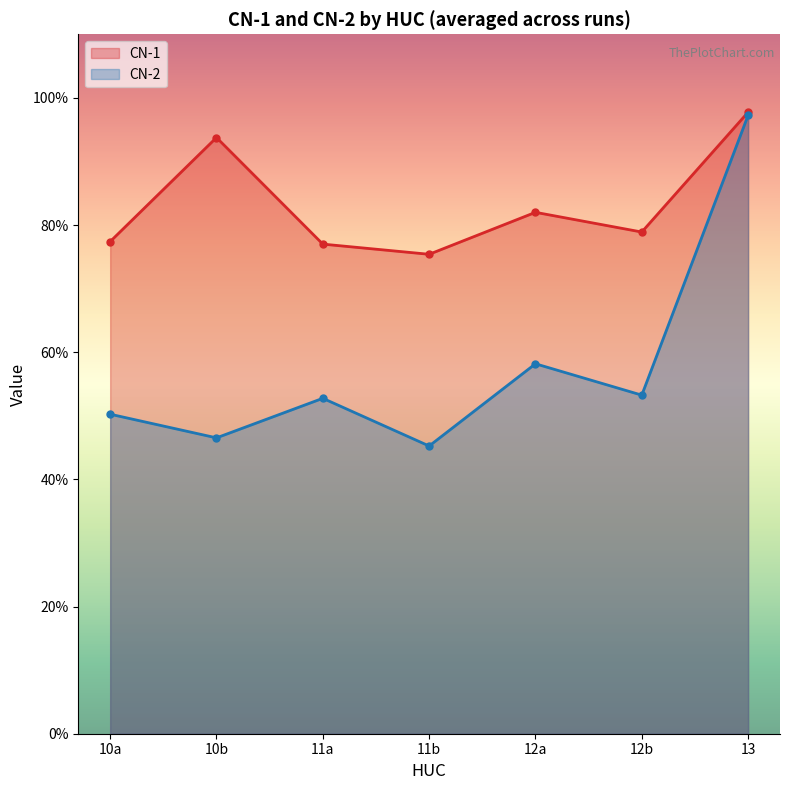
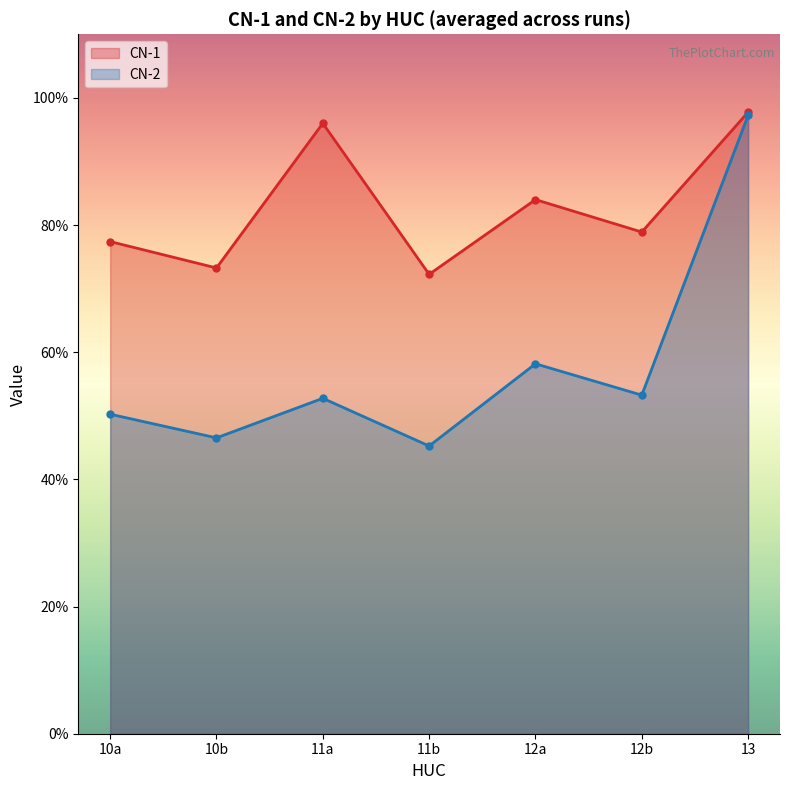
  {
    "CN-1": {
      "10a": "77%",
-     "10b": "94%",
-     "11a": "77%",
-     "11b": "75%",
-     "12a": "82%",
+     "10b": "73%",
+     "11a": "96%",
+     "11b": "72%",
+     "12a": "84%",
      "12b": "79%",
      "13": "98%"
    },
    "CN-2": {
      "10a": "50%",
      "10b": "47%",
      "11a": "53%",
      "11b": "45%",
      "12a": "58%",
      "12b": "53%",
      "13": "97%"
    }
  }
